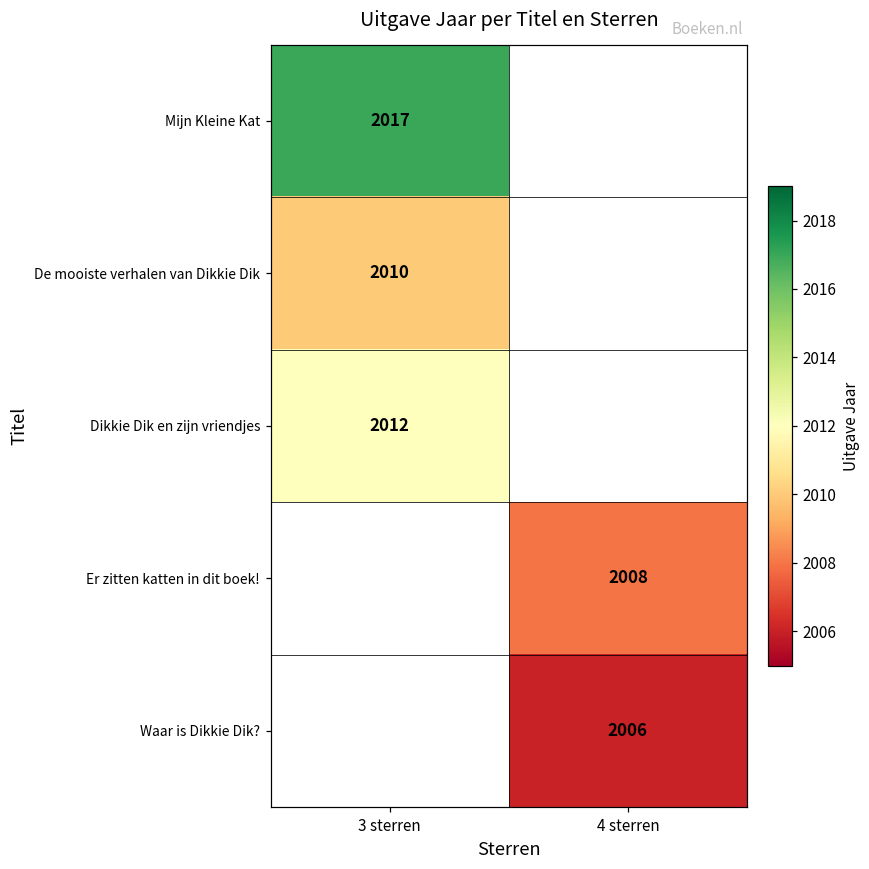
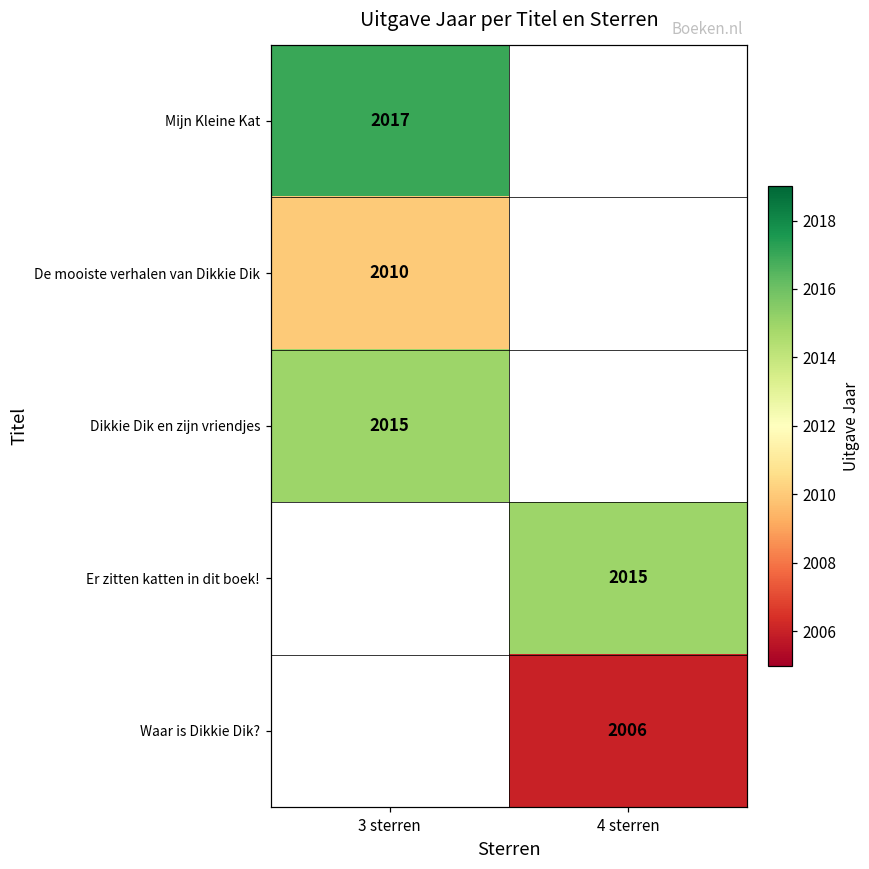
  {
    "Mijn Kleine Kat": {
      "3 sterren": 2017
    },
    "De mooiste verhalen van Dikkie Dik": {
      "3 sterren": 2010
    },
    "Dikkie Dik en zijn vriendjes": {
-     "3 sterren": 2012
+     "3 sterren": 2015
    },
    "Er zitten katten in dit boek!": {
-     "4 sterren": 2008
+     "4 sterren": 2015
    },
    "Waar is Dikkie Dik?": {
      "4 sterren": 2006
    }
  }
